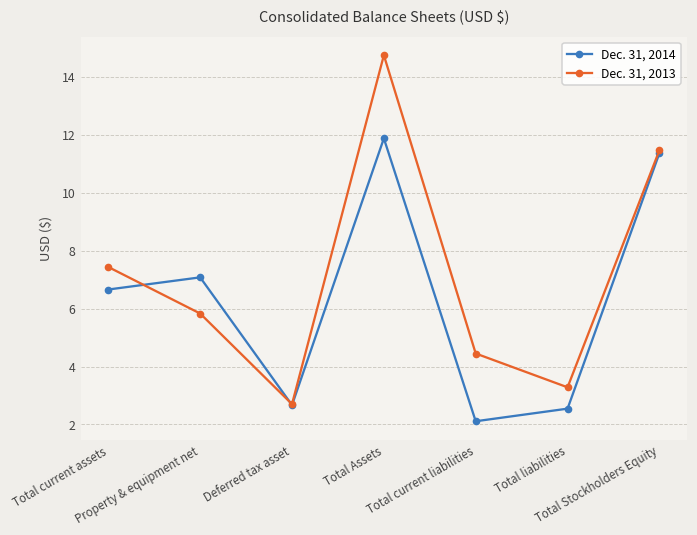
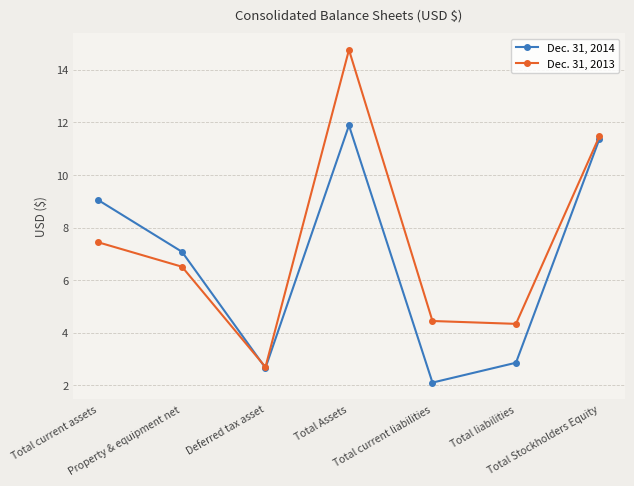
  {
    "Dec. 31, 2014": {
-     "Total current assets": 6.7,
+     "Total current assets": 9.0,
      "Property & equipment net": 7.1,
      "Total Assets": 11.9,
      "Total current liabilities": 2.1,
-     "Total liabilities": 2.5,
+     "Total liabilities": 2.9,
      "Total Stockholders Equity": 11.4
    },
    "Dec. 31, 2013": {
      "Total current assets": 7.4,
-     "Property & equipment net": 5.8,
+     "Property & equipment net": 6.5,
      "Total Assets": 14.8,
      "Total current liabilities": 4.4,
-     "Total liabilities": 3.3,
+     "Total liabilities": 4.3,
      "Total Stockholders Equity": 11.5
    }
  }
